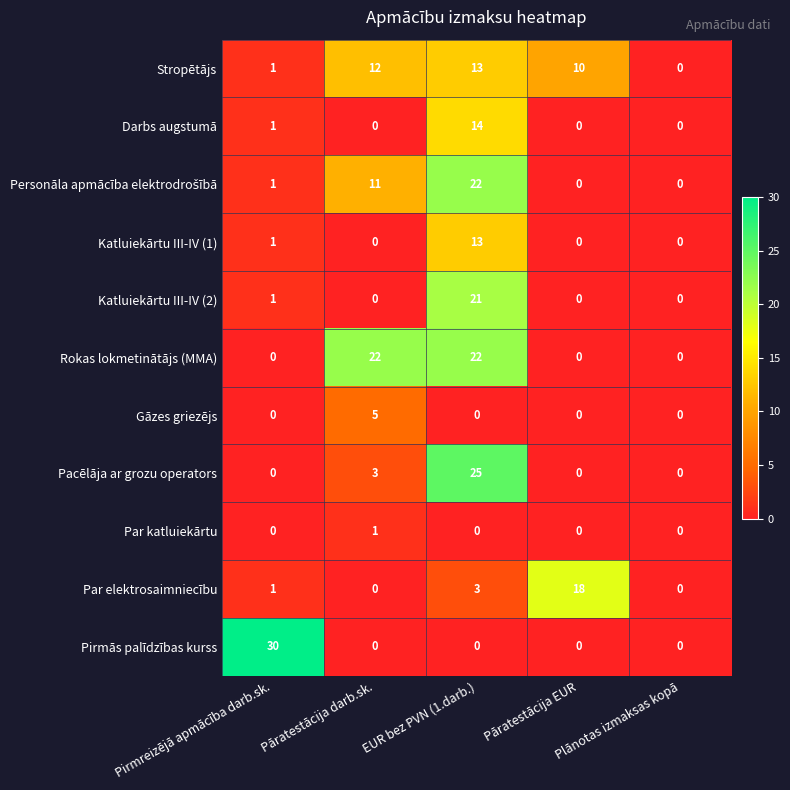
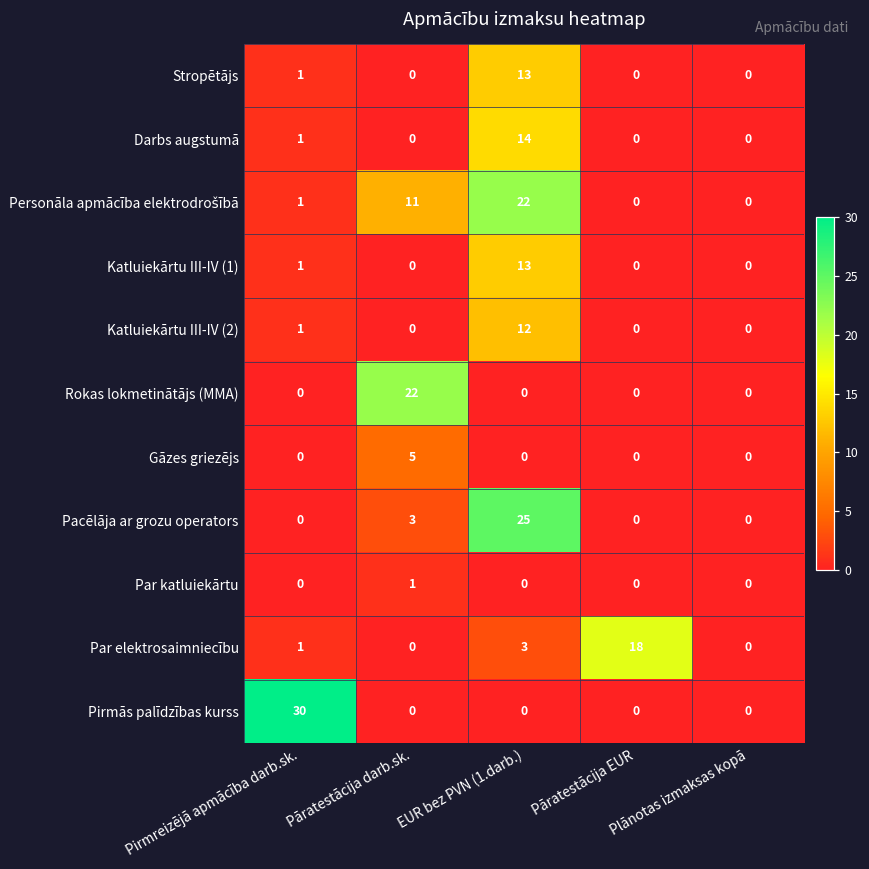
  {
    "Stropētājs": {
      "Pirmreizējā apmācība darb.sk.": 1,
-     "Pāratestācija darb.sk.": 12,
+     "Pāratestācija darb.sk.": 0,
      "EUR bez PVN (1.darb.)": 13,
-     "Pāratestācija EUR": 10,
+     "Pāratestācija EUR": 0,
      "Plānotas izmaksas kopā": 0
    },
    "Darbs augstumā": {
      "Pirmreizējā apmācība darb.sk.": 1,
      "Pāratestācija darb.sk.": 0,
      "EUR bez PVN (1.darb.)": 14,
      "Pāratestācija EUR": 0,
      "Plānotas izmaksas kopā": 0
    },
    "Personāla apmācība elektrodrošībā": {
      "Pirmreizējā apmācība darb.sk.": 1,
      "Pāratestācija darb.sk.": 11,
      "EUR bez PVN (1.darb.)": 22,
      "Pāratestācija EUR": 0,
      "Plānotas izmaksas kopā": 0
    },
    "Katluiekārtu III-IV (1)": {
      "Pirmreizējā apmācība darb.sk.": 1,
      "Pāratestācija darb.sk.": 0,
      "EUR bez PVN (1.darb.)": 13,
      "Pāratestācija EUR": 0,
      "Plānotas izmaksas kopā": 0
    },
    "Katluiekārtu III-IV (2)": {
      "Pirmreizējā apmācība darb.sk.": 1,
      "Pāratestācija darb.sk.": 0,
-     "EUR bez PVN (1.darb.)": 21,
+     "EUR bez PVN (1.darb.)": 12,
      "Pāratestācija EUR": 0,
      "Plānotas izmaksas kopā": 0
    },
    "Rokas lokmetinātājs (MMA)": {
      "Pirmreizējā apmācība darb.sk.": 0,
      "Pāratestācija darb.sk.": 22,
-     "EUR bez PVN (1.darb.)": 22,
+     "EUR bez PVN (1.darb.)": 0,
      "Pāratestācija EUR": 0,
      "Plānotas izmaksas kopā": 0
    },
    "Gāzes griezējs": {
      "Pirmreizējā apmācība darb.sk.": 0,
      "Pāratestācija darb.sk.": 5,
      "EUR bez PVN (1.darb.)": 0,
      "Pāratestācija EUR": 0,
      "Plānotas izmaksas kopā": 0
    },
    "Pacēlāja ar grozu operators": {
      "Pirmreizējā apmācība darb.sk.": 0,
      "Pāratestācija darb.sk.": 3,
      "EUR bez PVN (1.darb.)": 25,
      "Pāratestācija EUR": 0,
      "Plānotas izmaksas kopā": 0
    },
    "Par katluiekārtu": {
      "Pirmreizējā apmācība darb.sk.": 0,
      "Pāratestācija darb.sk.": 1,
      "EUR bez PVN (1.darb.)": 0,
      "Pāratestācija EUR": 0,
      "Plānotas izmaksas kopā": 0
    },
    "Par elektrosaimniecību": {
      "Pirmreizējā apmācība darb.sk.": 1,
      "Pāratestācija darb.sk.": 0,
      "EUR bez PVN (1.darb.)": 3,
      "Pāratestācija EUR": 18,
      "Plānotas izmaksas kopā": 0
    },
    "Pirmās palīdzības kurss": {
      "Pirmreizējā apmācība darb.sk.": 30,
      "Pāratestācija darb.sk.": 0,
      "EUR bez PVN (1.darb.)": 0,
      "Pāratestācija EUR": 0,
      "Plānotas izmaksas kopā": 0
    }
  }
